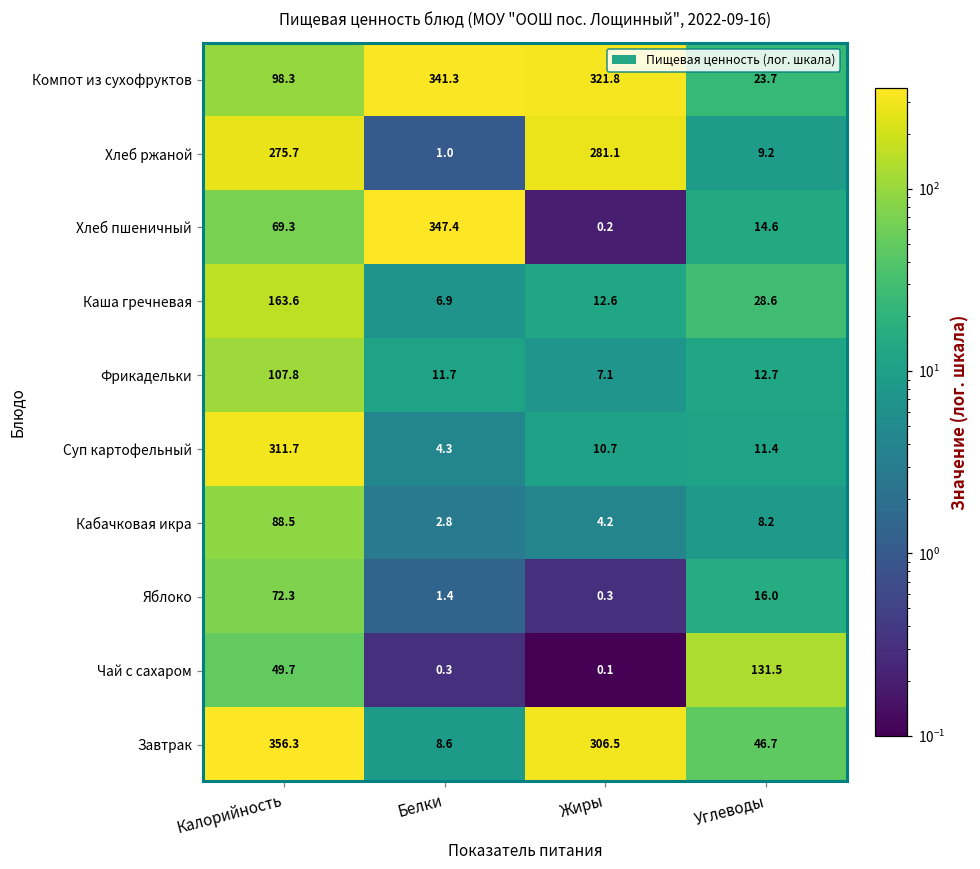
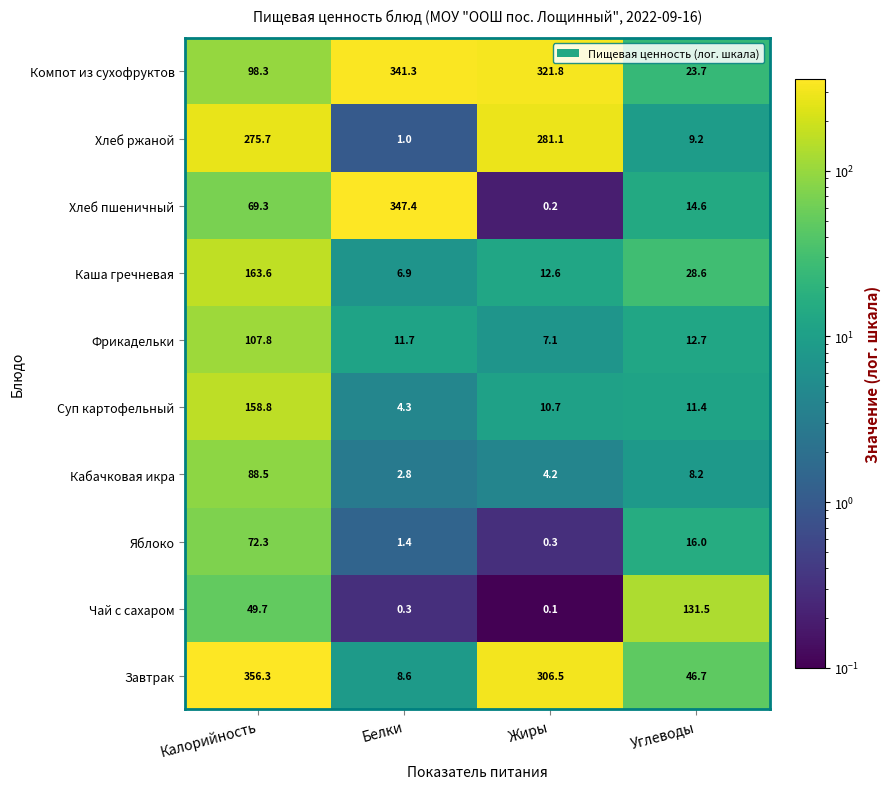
  {
    "Компот из сухофруктов": {
      "Калорийность": 98.3,
      "Белки": 341.3,
      "Жиры": 321.8,
      "Углеводы": 23.7
    },
    "Хлеб ржаной": {
      "Калорийность": 275.7,
      "Белки": 1.0,
      "Жиры": 281.1,
      "Углеводы": 9.2
    },
    "Хлеб пшеничный": {
      "Калорийность": 69.3,
      "Белки": 347.4,
      "Жиры": 0.2,
      "Углеводы": 14.6
    },
    "Каша гречневая": {
      "Калорийность": 163.6,
      "Белки": 6.9,
      "Жиры": 12.6,
      "Углеводы": 28.6
    },
    "Фрикадельки": {
      "Калорийность": 107.8,
      "Белки": 11.7,
      "Жиры": 7.1,
      "Углеводы": 12.7
    },
    "Суп картофельный": {
-     "Калорийность": 311.7,
+     "Калорийность": 158.8,
      "Белки": 4.3,
      "Жиры": 10.7,
      "Углеводы": 11.4
    },
    "Кабачковая икра": {
      "Калорийность": 88.5,
      "Белки": 2.8,
      "Жиры": 4.2,
      "Углеводы": 8.2
    },
    "Яблоко": {
      "Калорийность": 72.3,
      "Белки": 1.4,
      "Жиры": 0.3,
      "Углеводы": 16.0
    },
    "Чай с сахаром": {
      "Калорийность": 49.7,
      "Белки": 0.3,
      "Жиры": 0.1,
      "Углеводы": 131.5
    },
    "Завтрак": {
      "Калорийность": 356.3,
      "Белки": 8.6,
      "Жиры": 306.5,
      "Углеводы": 46.7
    }
  }
